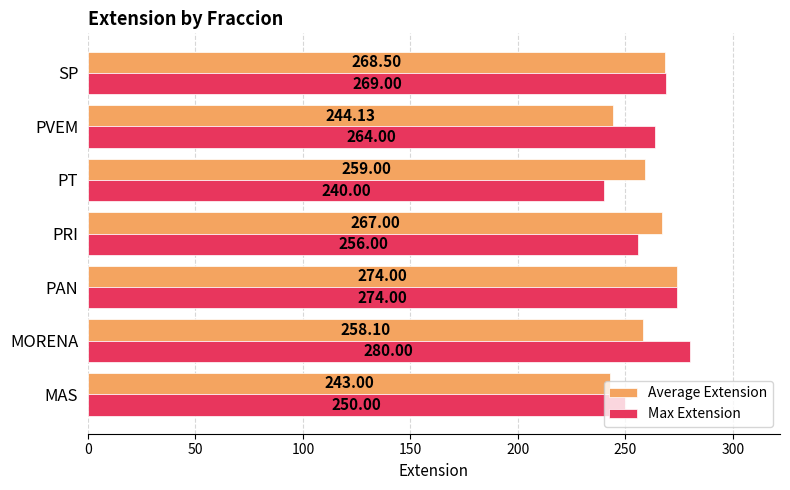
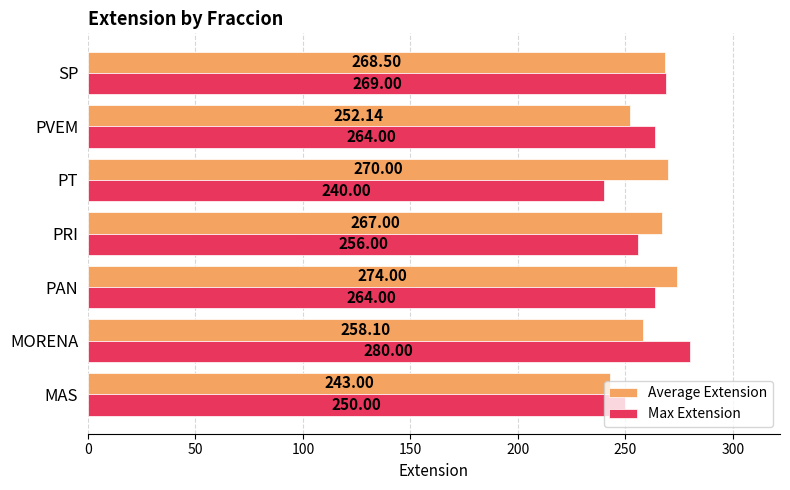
  {
    "Average Extension": {
      "SP": 268.50,
-     "PVEM": 244.13,
-     "PT": 259.00,
+     "PVEM": 252.14,
+     "PT": 270.00,
      "PRI": 267.00,
      "PAN": 274.00,
      "MORENA": 258.10
    },
    "Max Extension": {
      "SP": 269.00,
      "PVEM": 264.00,
      "PT": 240.00,
      "PRI": 256.00,
-     "PAN": 274.00,
+     "PAN": 264.00,
      "MORENA": 280.00
    }
  }
